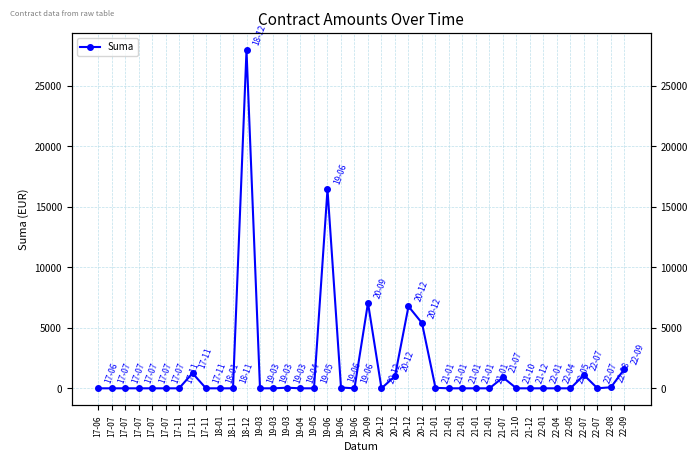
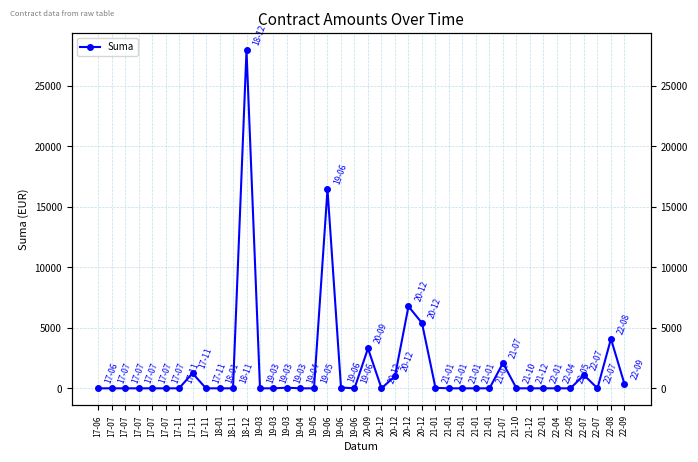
  {
    "17-06": 0,
-   "20-09": 7100,
-   "21-07": 900,
+   "20-09": 3300,
+   "21-07": 2100,
    "21-10": 0,
-   "22-08": 100,
-   "22-09": 1600
+   "22-08": 4100,
+   "22-09": 400
  }
